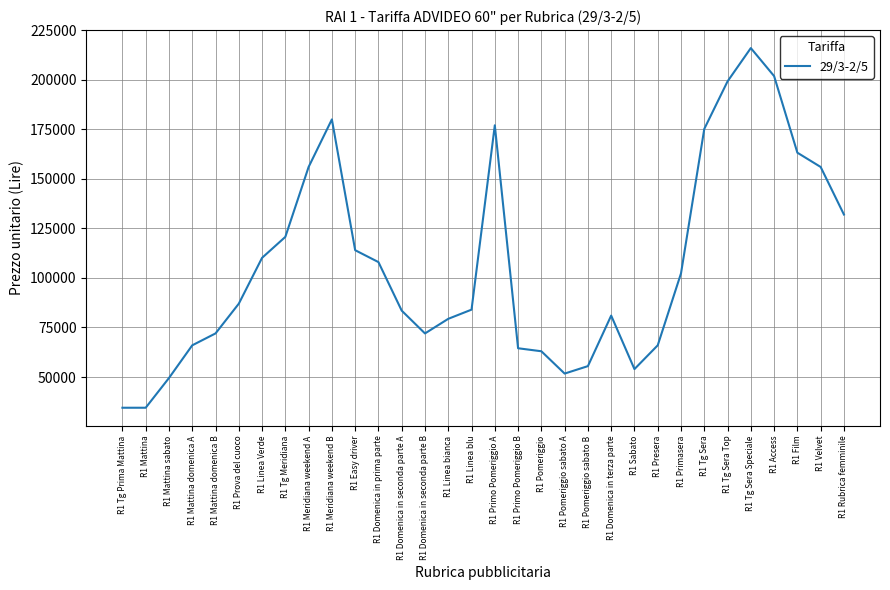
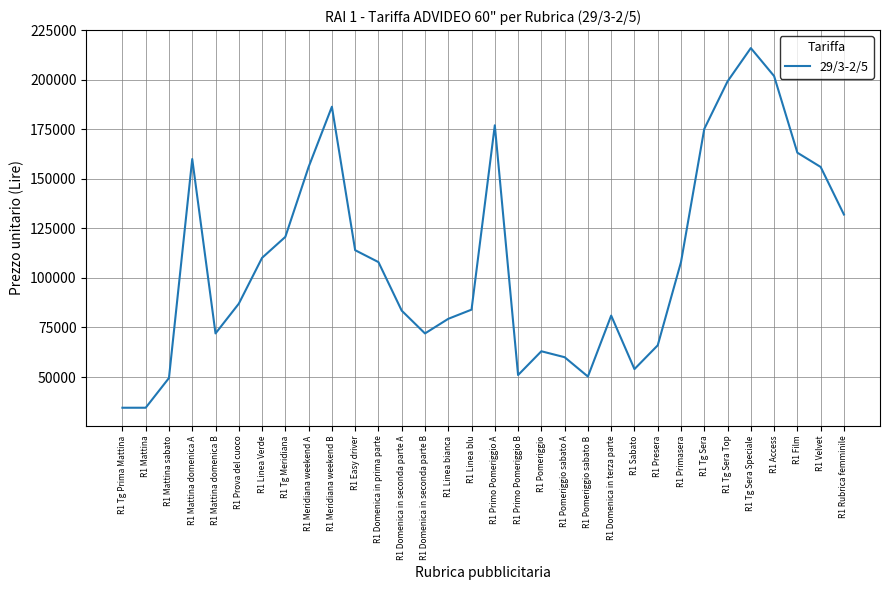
  {
    "R1 Tg Prima Mattina": 35000,
    "R1 Mattina": 35000,
    "R1 Mattina sabato": 50000,
-   "R1 Mattina domenica A": 66000,
+   "R1 Mattina domenica A": 160000,
    "R1 Mattina domenica B": 72000,
    "R1 Prova del cuoco": 87000,
    "R1 Linea Verde": 110000,
    "R1 Tg Meridiana": 121000,
    "R1 Meridiana weekend A": 156000,
-   "R1 Meridiana weekend B": 180000,
+   "R1 Meridiana weekend B": 186000,
    "R1 Easy driver": 114000,
    "R1 Domenica in prima parte": 108000,
    "R1 Domenica in seconda parte A": 83000,
    "R1 Domenica in seconda parte B": 72000,
    "R1 Linea bianca": 79000,
    "R1 Linea blu": 84000,
    "R1 Primo Pomeriggio A": 177000,
-   "R1 Primo Pomeriggio B": 65000,
+   "R1 Primo Pomeriggio B": 51000,
    "R1 Pomeriggio": 63000,
-   "R1 Pomeriggio sabato A": 52000,
-   "R1 Pomeriggio sabato B": 56000,
+   "R1 Pomeriggio sabato A": 60000,
+   "R1 Pomeriggio sabato B": 50000,
    "R1 Domenica in terza parte": 81000,
    "R1 Sabato": 54000,
    "R1 Presera": 66000,
-   "R1 Primasera": 102000,
+   "R1 Primasera": 108000,
    "R1 Tg Sera": 175000,
    "R1 Tg Sera Top": 199000,
    "R1 Tg Sera Speciale": 216000,
    "R1 Access": 202000,
    "R1 Film": 163000,
    "R1 Velvet": 156000,
    "R1 Rubrica femminile": 132000
  }
